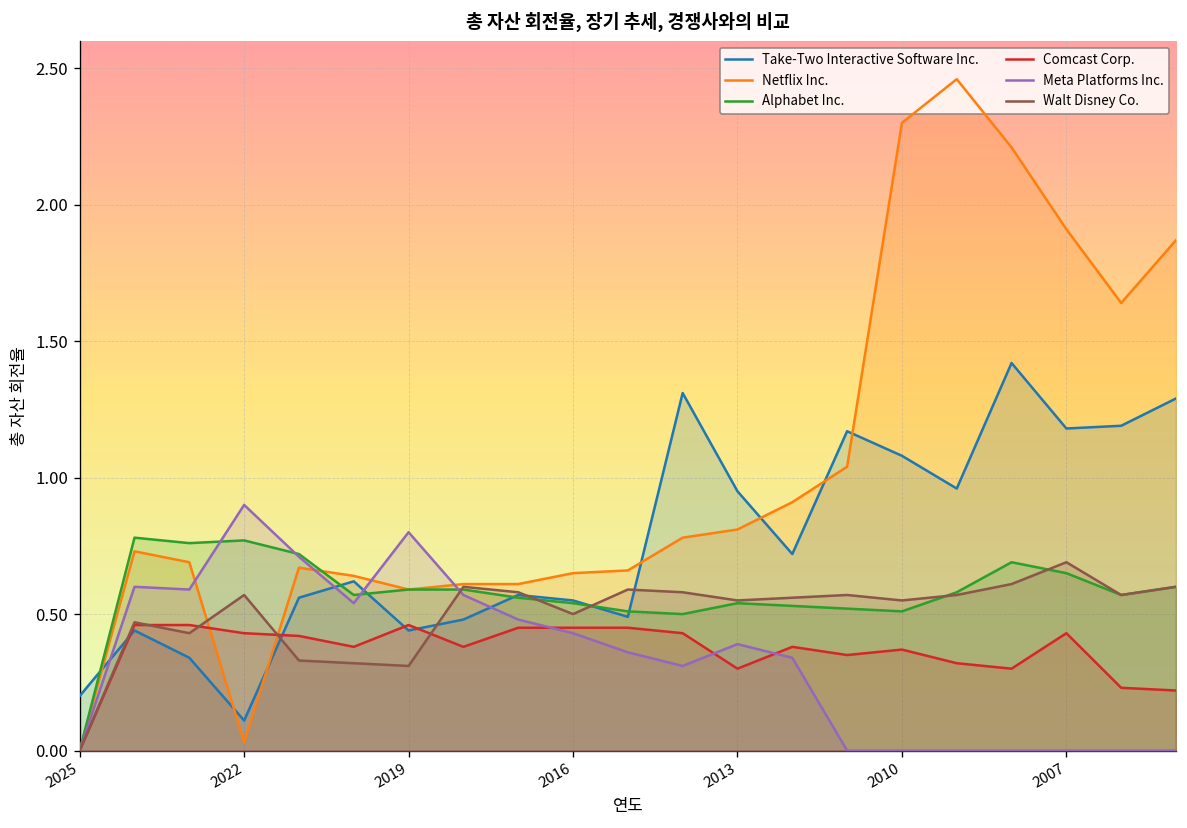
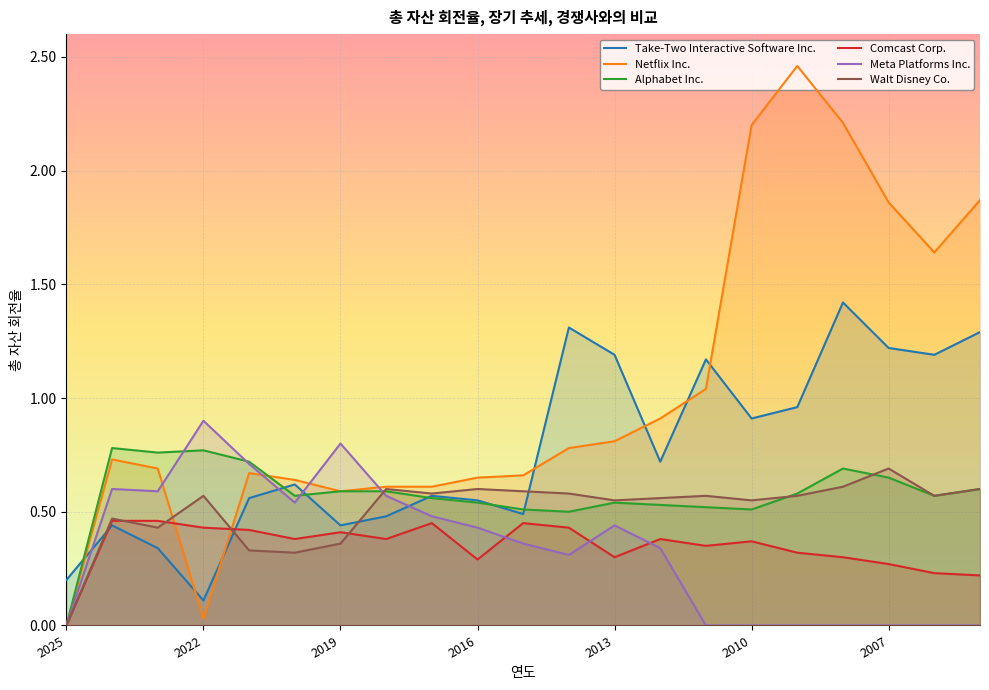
  {
    "Take-Two Interactive Software Inc.": {
      "2025": 0.20,
      "2022": 0.11,
      "2019": 0.44,
-     "2013": 0.95,
-     "2010": 1.08,
-     "2007": 1.18
+     "2013": 1.19,
+     "2010": 0.91,
+     "2007": 1.22
    },
    "Netflix Inc.": {
      "2022": 0.03,
      "2016": 0.65,
      "2013": 0.81,
-     "2010": 2.3,
-     "2007": 1.91
+     "2010": 2.2,
+     "2007": 1.86
    },
    "Alphabet Inc.": {
      "2022": 0.77,
      "2010": 0.51,
      "2007": 0.65
    },
    "Comcast Corp.": {
      "2022": 0.43,
-     "2019": 0.46,
-     "2016": 0.45,
+     "2019": 0.41,
+     "2016": 0.29,
      "2013": 0.30,
      "2010": 0.37,
-     "2007": 0.43
+     "2007": 0.27
    },
    "Meta Platforms Inc.": {
      "2022": 0.90,
      "2019": 0.80,
      "2016": 0.43,
-     "2013": 0.39,
+     "2013": 0.44,
      "2010": 0.00,
      "2007": 0.00
    },
    "Walt Disney Co.": {
      "2022": 0.57,
-     "2019": 0.31,
-     "2016": 0.5,
+     "2019": 0.36,
+     "2016": 0.6,
      "2010": 0.55,
      "2007": 0.69
    }
  }
